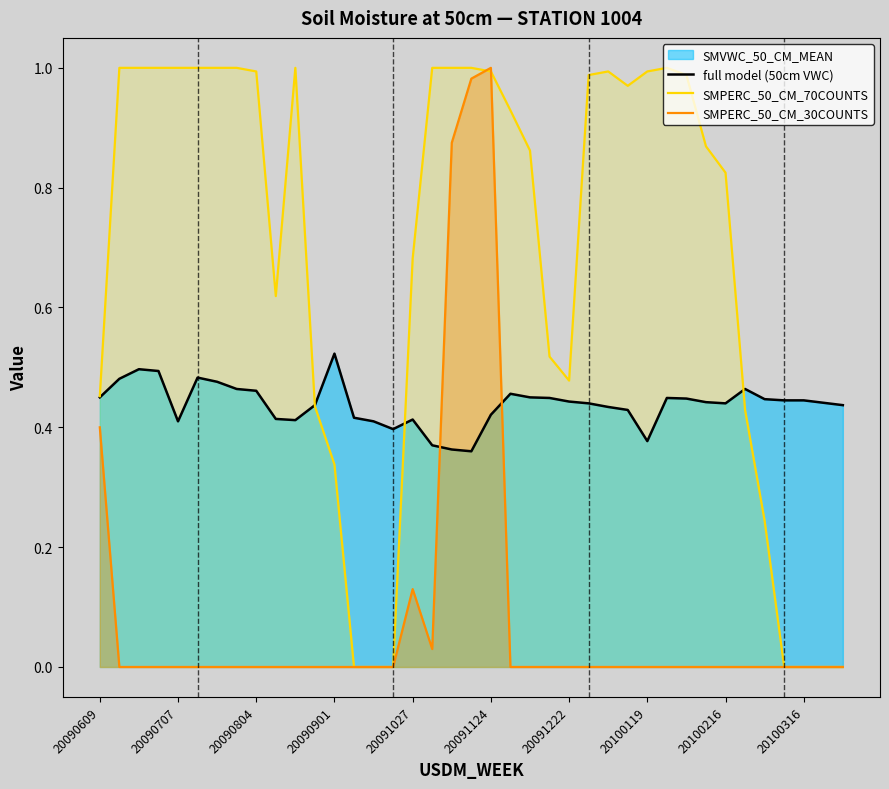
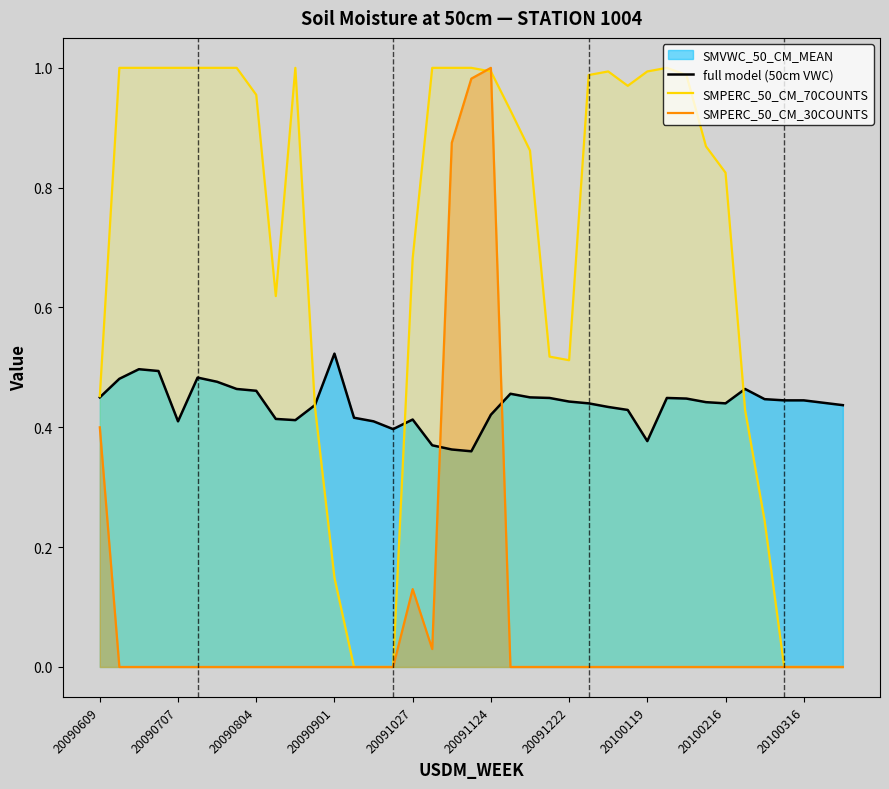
  {
    "SMVWC_50_CM_MEAN": {
      "20090707": 0.41,
      "20090804": 0.46,
      "20090901": 0.52,
      "20091027": 0.41,
      "20091124": 0.42,
      "20091222": 0.44,
      "20100119": 0.38,
      "20100216": 0.44,
      "20100316": 0.45
    },
    "SMPERC_50_CM_70COUNTS": {
      "20090707": 1.00,
-     "20090804": 0.99,
-     "20090901": 0.34,
+     "20090804": 0.96,
+     "20090901": 0.15,
      "20091027": 0.68,
      "20091124": 0.99,
-     "20091222": 0.48,
+     "20091222": 0.51,
      "20100119": 0.99,
      "20100216": 0.83
    },
    "SMPERC_50_CM_30COUNTS": {
      "20090609": 0.40,
      "20090707": 0.00,
      "20090804": 0.00,
      "20090901": 0.00,
      "20091027": 0.13,
      "20091124": 1.00,
      "20091222": 0.00,
      "20100119": 0.00,
      "20100216": 0.00
    }
  }
